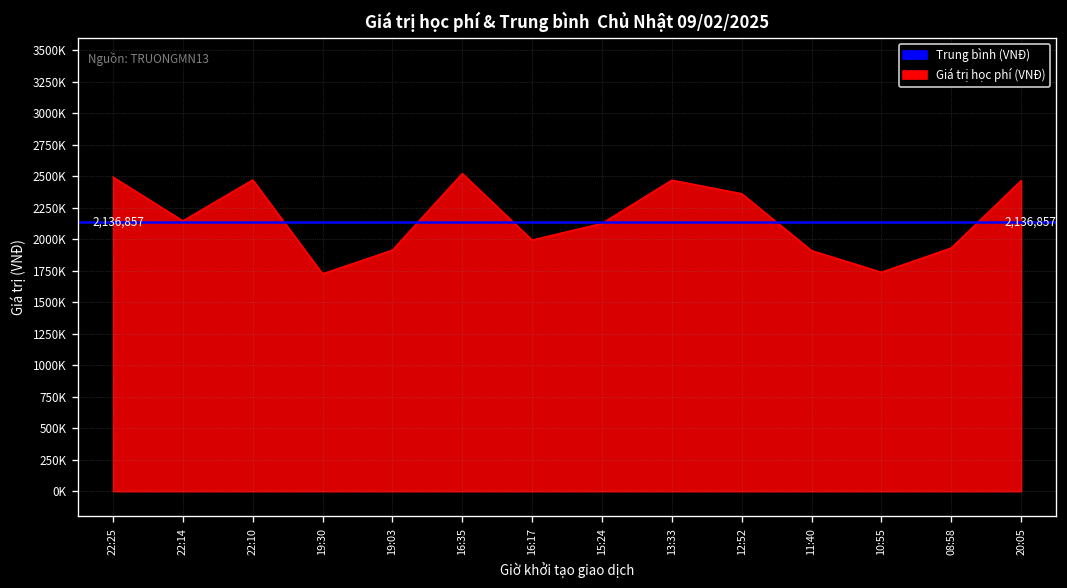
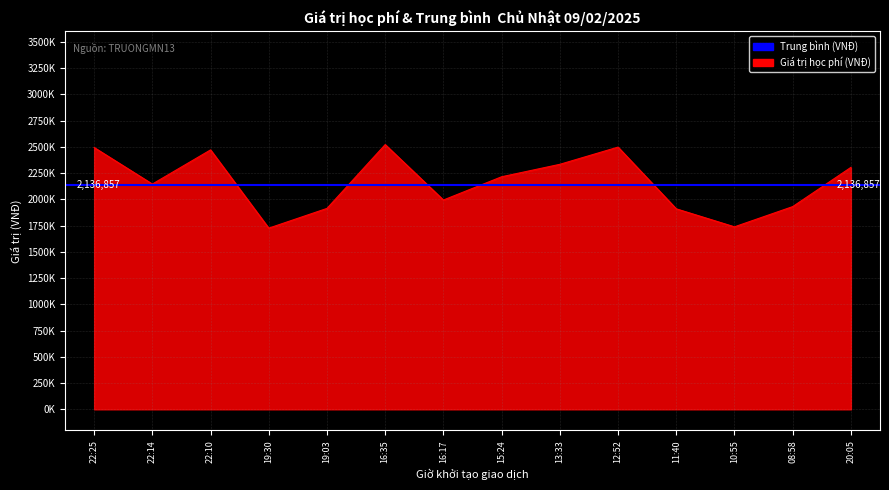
  {
    "22:25": 2490000,
    "22:14": 2150000,
    "22:10": 2470000,
    "19:30": 1730000,
    "19:03": 1910000,
    "16:35": 2520000,
    "16:17": 1990000,
-   "15:24": 2130000,
-   "13:33": 2470000,
-   "12:52": 2360000,
+   "15:24": 2220000,
+   "13:33": 2330000,
+   "12:52": 2500000,
    "11:40": 1910000,
    "10:55": 1740000,
    "08:58": 1930000,
-   "20:05": 2470000
+   "20:05": 2300000
  }
